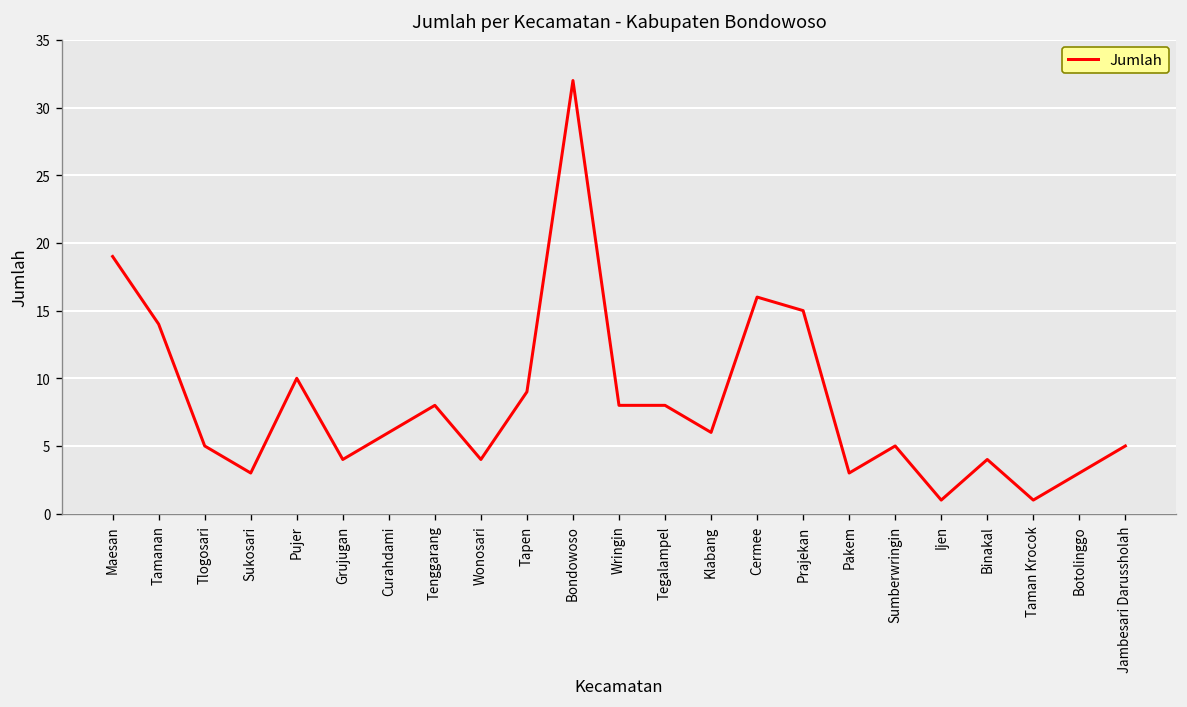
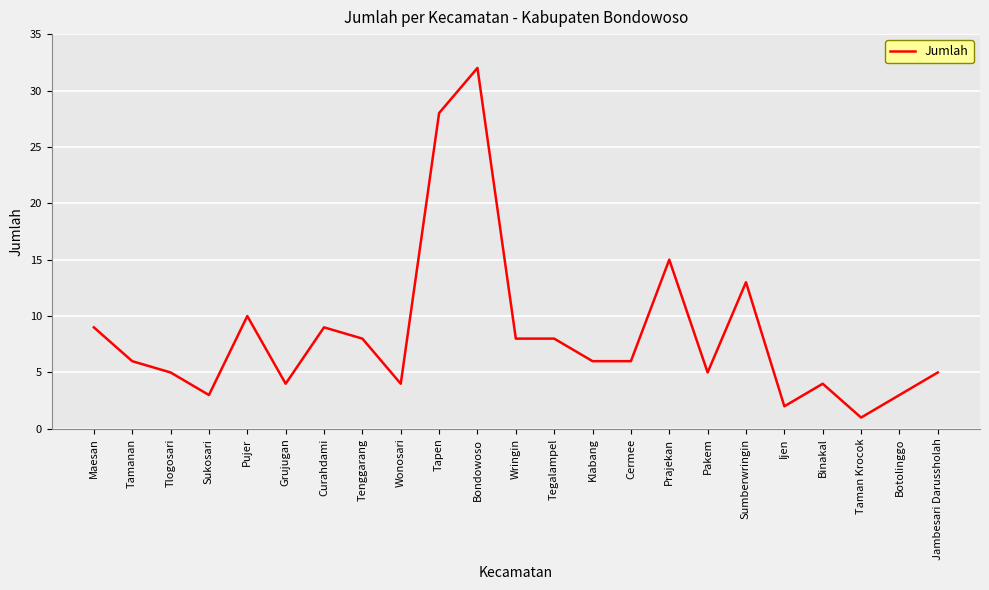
  {
-   "Maesan": 19,
-   "Tamanan": 14,
+   "Maesan": 9,
+   "Tamanan": 6,
    "Tlogosari": 5,
    "Sukosari": 3,
    "Pujer": 10,
    "Grujugan": 4,
-   "Curahdami": 6,
+   "Curahdami": 9,
    "Tenggarang": 8,
    "Wonosari": 4,
-   "Tapen": 9,
+   "Tapen": 28,
    "Bondowoso": 32,
    "Wringin": 8,
    "Tegalampel": 8,
    "Klabang": 6,
-   "Cermee": 16,
+   "Cermee": 6,
    "Prajekan": 15,
-   "Pakem": 3,
-   "Sumberwringin": 5,
-   "Ijen": 1,
+   "Pakem": 5,
+   "Sumberwringin": 13,
+   "Ijen": 2,
    "Binakal": 4,
    "Taman Krocok": 1,
    "Botolinggo": 3,
    "Jambesari Darussholah": 5
  }
